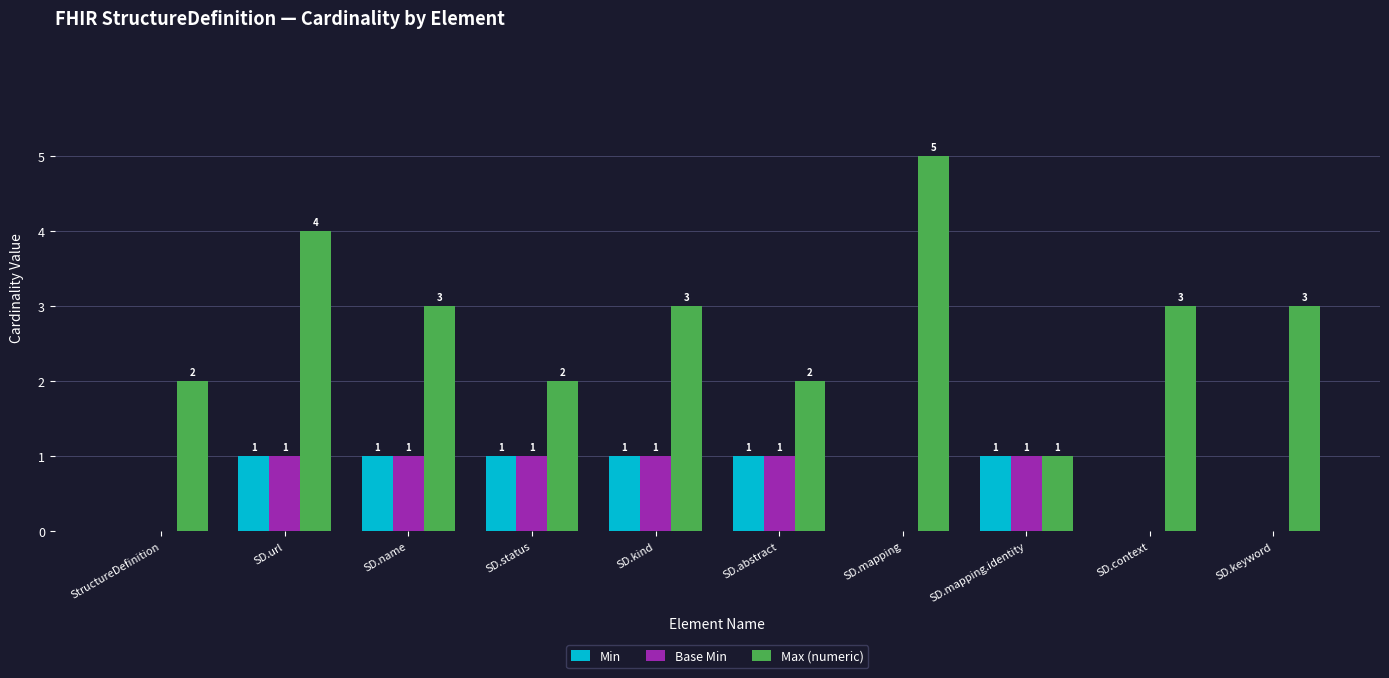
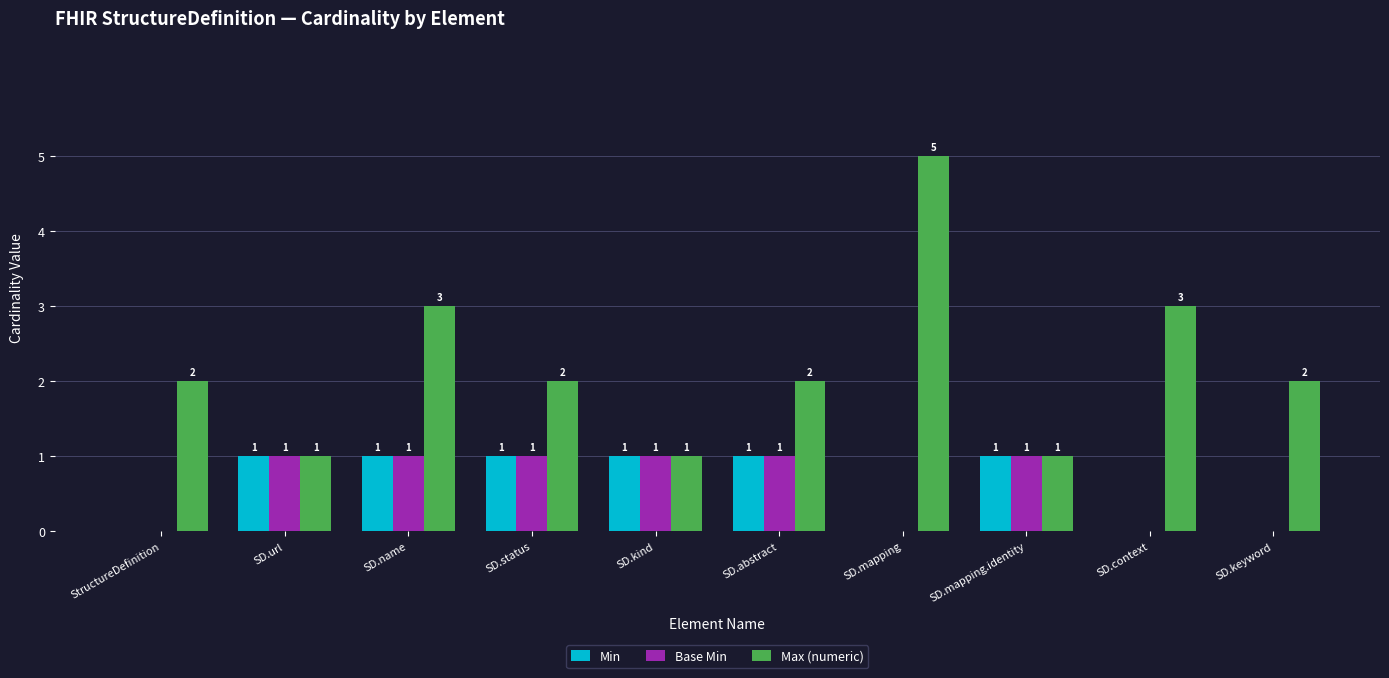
  {
    "Min": {
      "SD.url": 1,
      "SD.name": 1,
      "SD.status": 1,
      "SD.kind": 1,
      "SD.abstract": 1,
      "SD.mapping.identity": 1
    },
    "Base Min": {
      "SD.url": 1,
      "SD.name": 1,
      "SD.status": 1,
      "SD.kind": 1,
      "SD.abstract": 1,
      "SD.mapping.identity": 1
    },
    "Max (numeric)": {
      "StructureDefinition": 2,
-     "SD.url": 4,
+     "SD.url": 1,
      "SD.name": 3,
      "SD.status": 2,
-     "SD.kind": 3,
+     "SD.kind": 1,
      "SD.abstract": 2,
      "SD.mapping": 5,
      "SD.mapping.identity": 1,
      "SD.context": 3,
-     "SD.keyword": 3
+     "SD.keyword": 2
    }
  }
